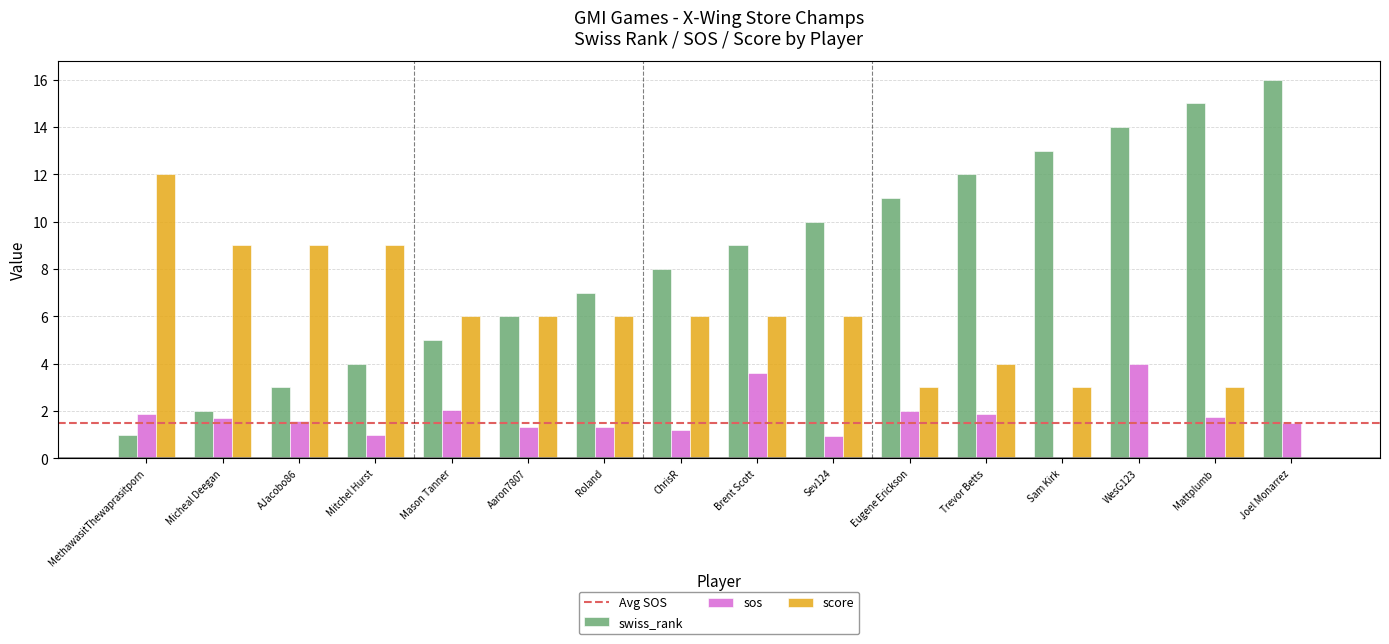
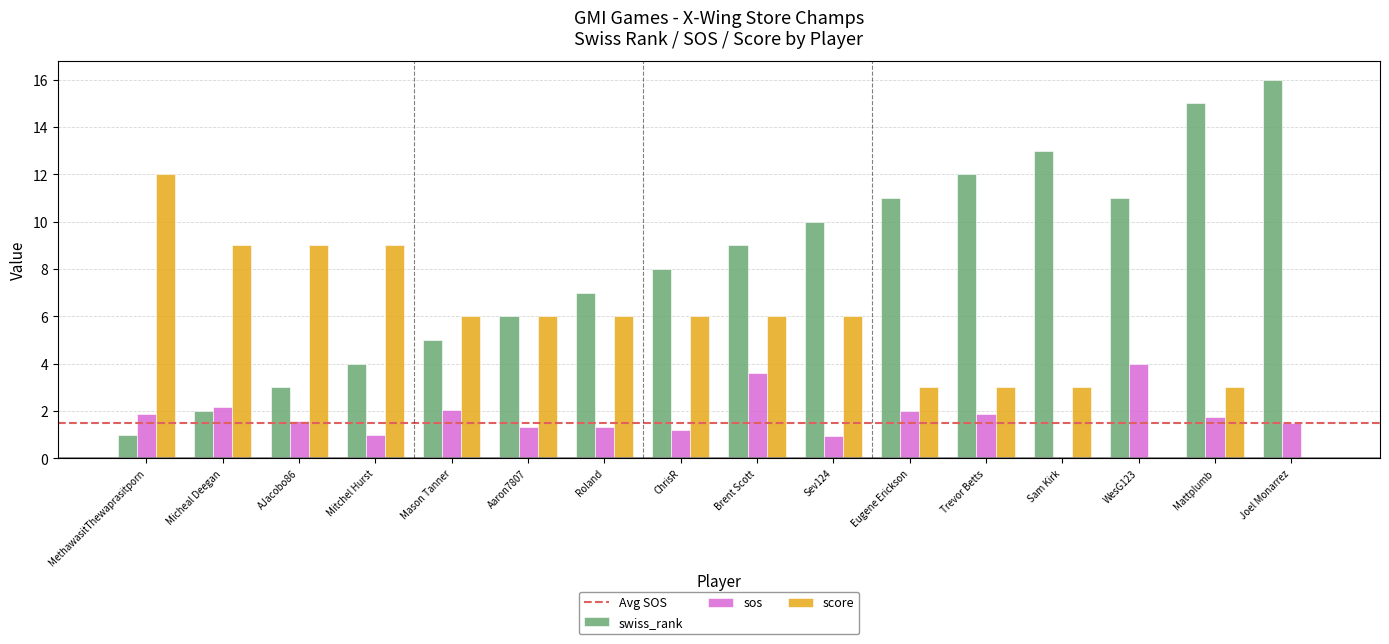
  {
    "swiss_rank": {
      "MethawasitThewaprasitporn": 1,
      "Micheal Deegan": 2,
      "AJacobo86": 3,
      "Mitchel Hurst": 4,
      "Mason Tanner": 5,
      "Aaron7807": 6,
      "Roland": 7,
      "ChrisR": 8,
      "Brent Scott": 9,
      "Sev124": 10,
      "Eugene Erickson": 11,
      "Trevor Betts": 12,
      "Sam Kirk": 13,
-     "WesG123": 14,
+     "WesG123": 11,
      "Mattplumb": 15,
      "Joel Monarrez": 16
    },
    "sos": {
      "MethawasitThewaprasitporn": 1.9,
-     "Micheal Deegan": 1.7,
+     "Micheal Deegan": 2.2,
      "AJacobo86": 1.6,
      "Mitchel Hurst": 1.0,
      "Mason Tanner": 2.1,
      "Aaron7807": 1.3,
      "Roland": 1.3,
      "ChrisR": 1.2,
      "Brent Scott": 3.6,
      "Sev124": 0.9,
      "Eugene Erickson": 2.0,
      "Trevor Betts": 1.9,
      "Sam Kirk": 0.0,
      "WesG123": 4.0,
      "Mattplumb": 1.8,
      "Joel Monarrez": 1.5
    },
    "score": {
      "MethawasitThewaprasitporn": 12,
      "Micheal Deegan": 9,
      "AJacobo86": 9,
      "Mitchel Hurst": 9,
      "Mason Tanner": 6,
      "Aaron7807": 6,
      "Roland": 6,
      "ChrisR": 6,
      "Brent Scott": 6,
      "Sev124": 6,
      "Eugene Erickson": 3,
-     "Trevor Betts": 4,
+     "Trevor Betts": 3,
      "Sam Kirk": 3,
      "WesG123": 0,
      "Mattplumb": 3,
      "Joel Monarrez": 0
    }
  }
